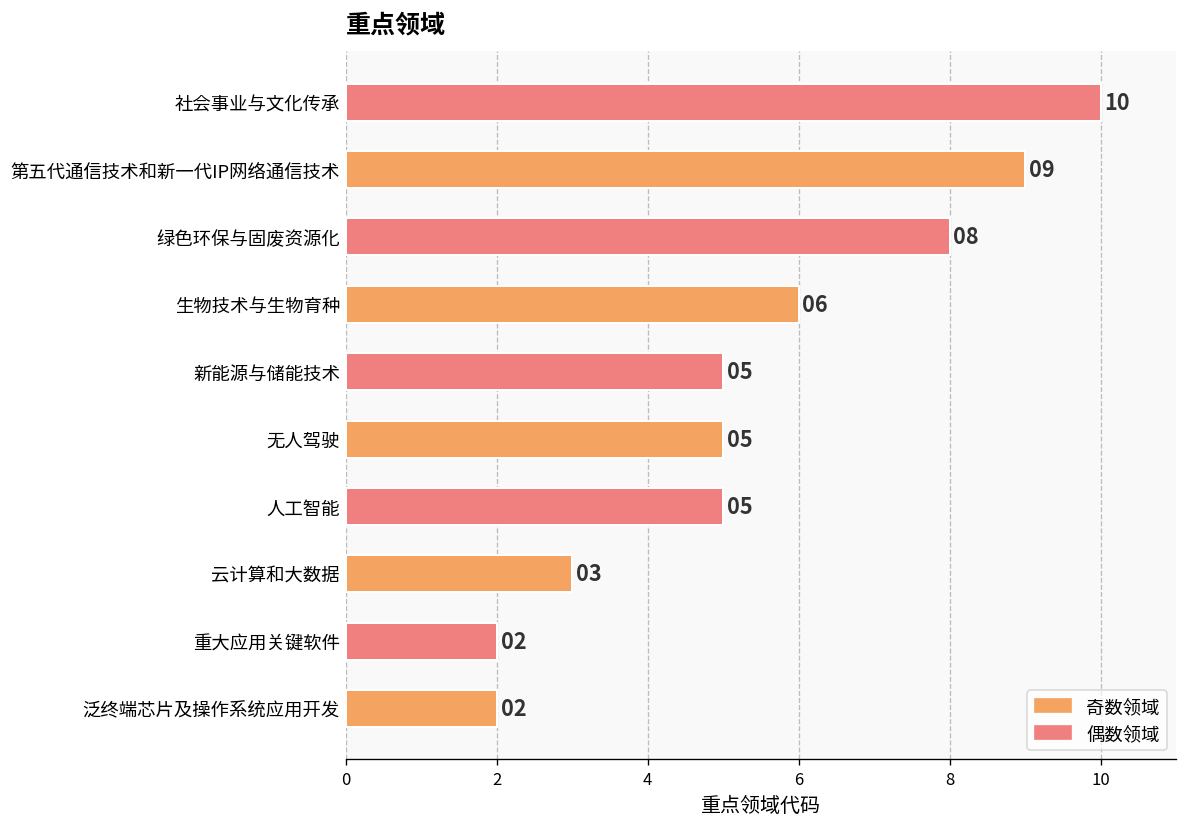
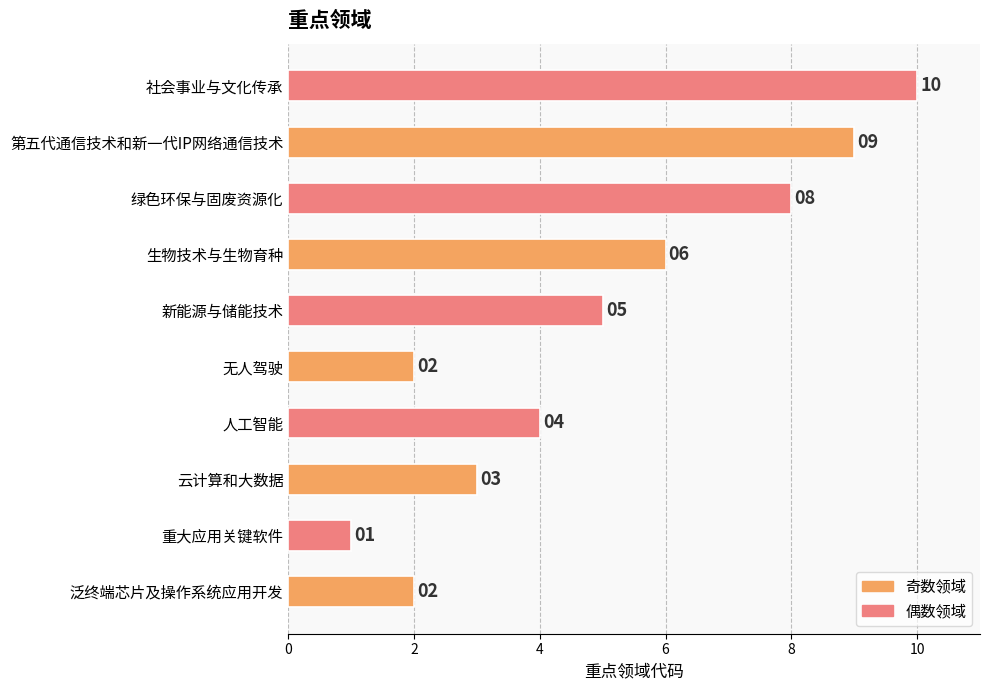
  {
    "社会事业与文化传承": "10",
    "第五代通信技术和新一代IP网络通信技术": "09",
    "绿色环保与固废资源化": "08",
    "生物技术与生物育种": "06",
    "新能源与储能技术": "05",
-   "无人驾驶": "05",
-   "人工智能": "05",
+   "无人驾驶": "02",
+   "人工智能": "04",
    "云计算和大数据": "03",
-   "重大应用关键软件": "02",
+   "重大应用关键软件": "01",
    "泛终端芯片及操作系统应用开发": "02"
  }
